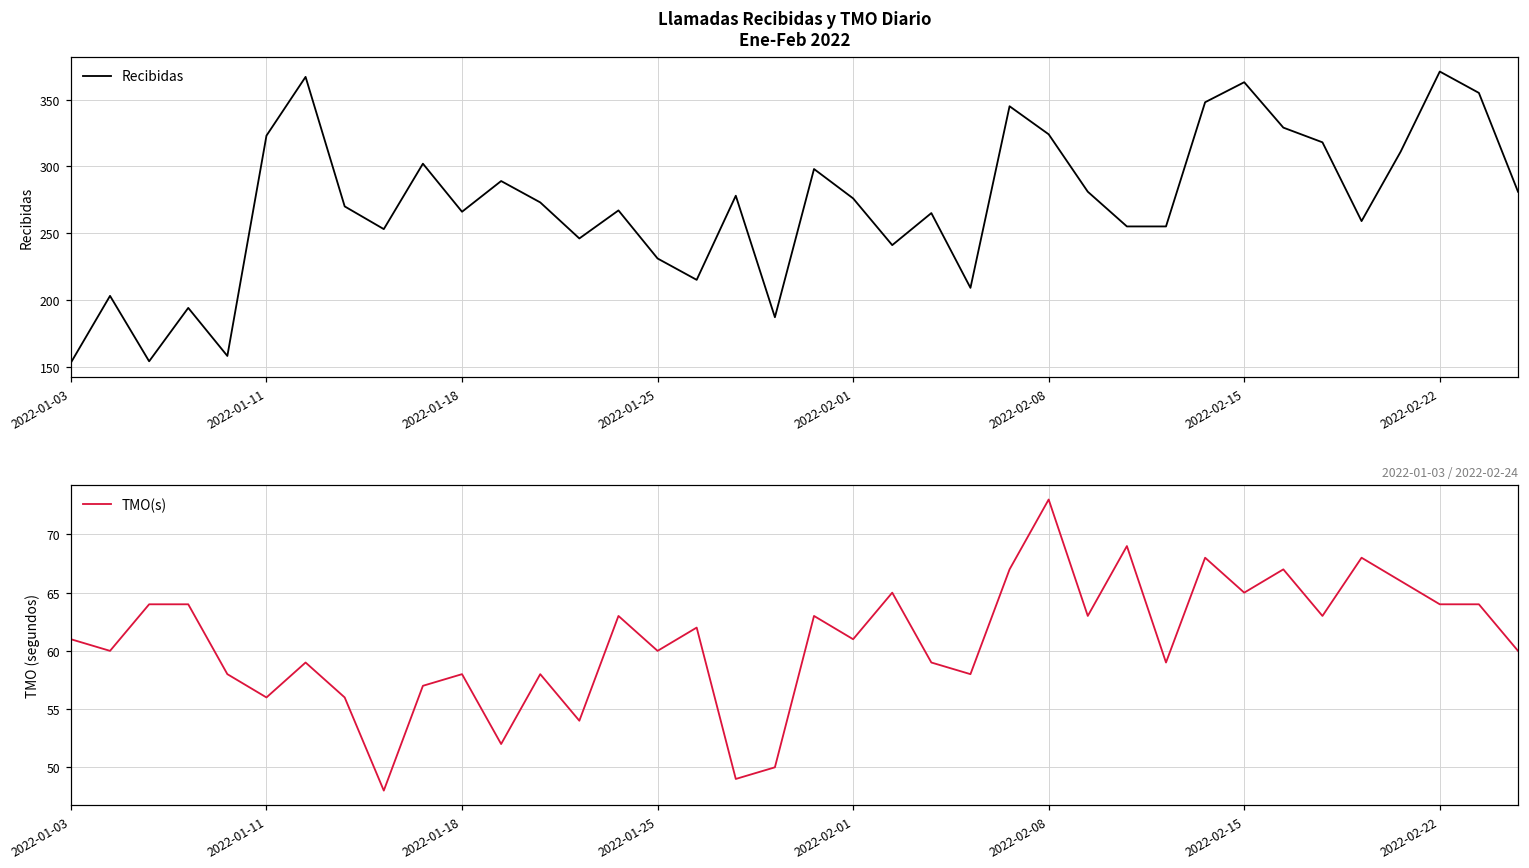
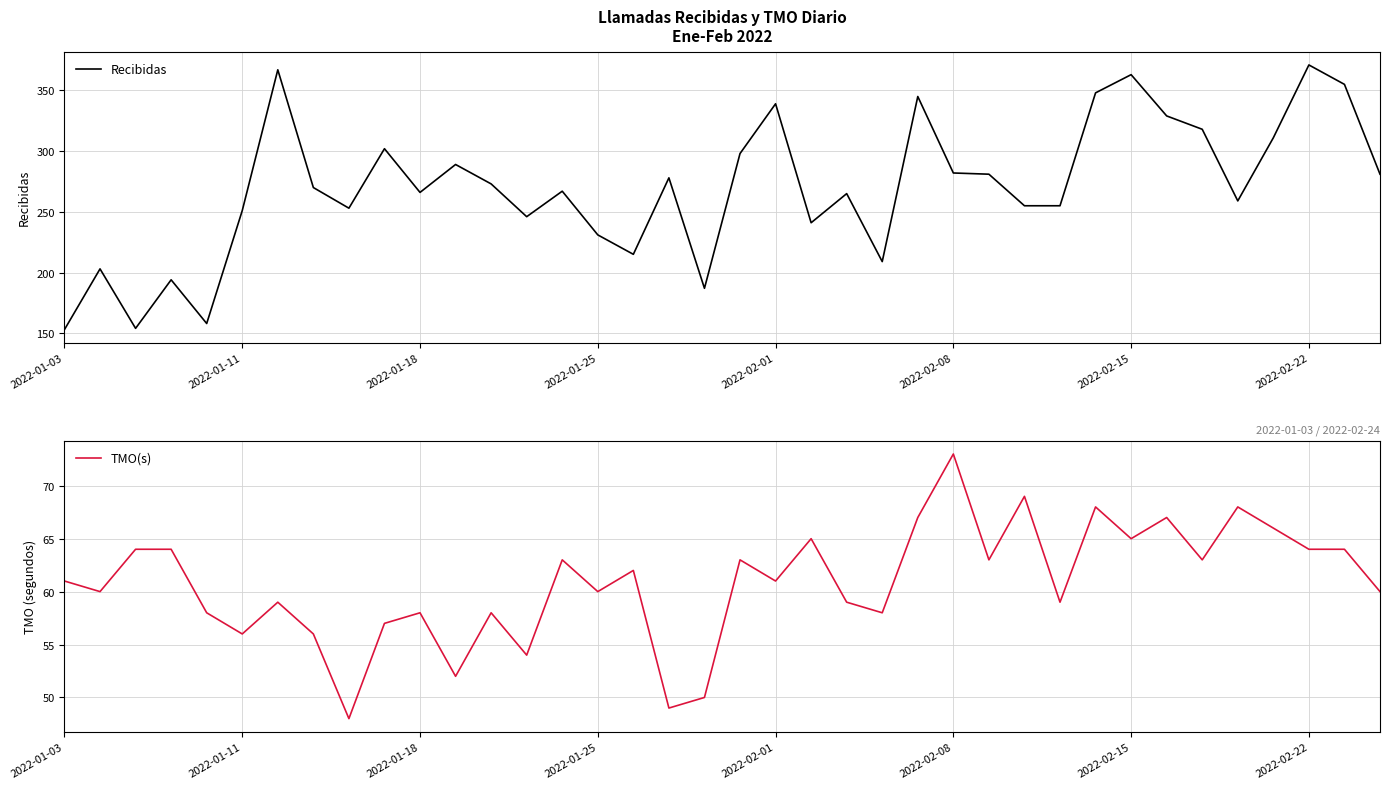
  {
    "Llamadas Recibidas y TMO Diario Ene-Feb 2022": {
      "2022-01-03": 153,
-     "2022-01-11": 323,
+     "2022-01-11": 251,
      "2022-01-18": 266,
      "2022-01-25": 231,
-     "2022-02-01": 276,
-     "2022-02-08": 324,
+     "2022-02-01": 339,
+     "2022-02-08": 282,
      "2022-02-15": 363,
      "2022-02-22": 371
    }
  }
